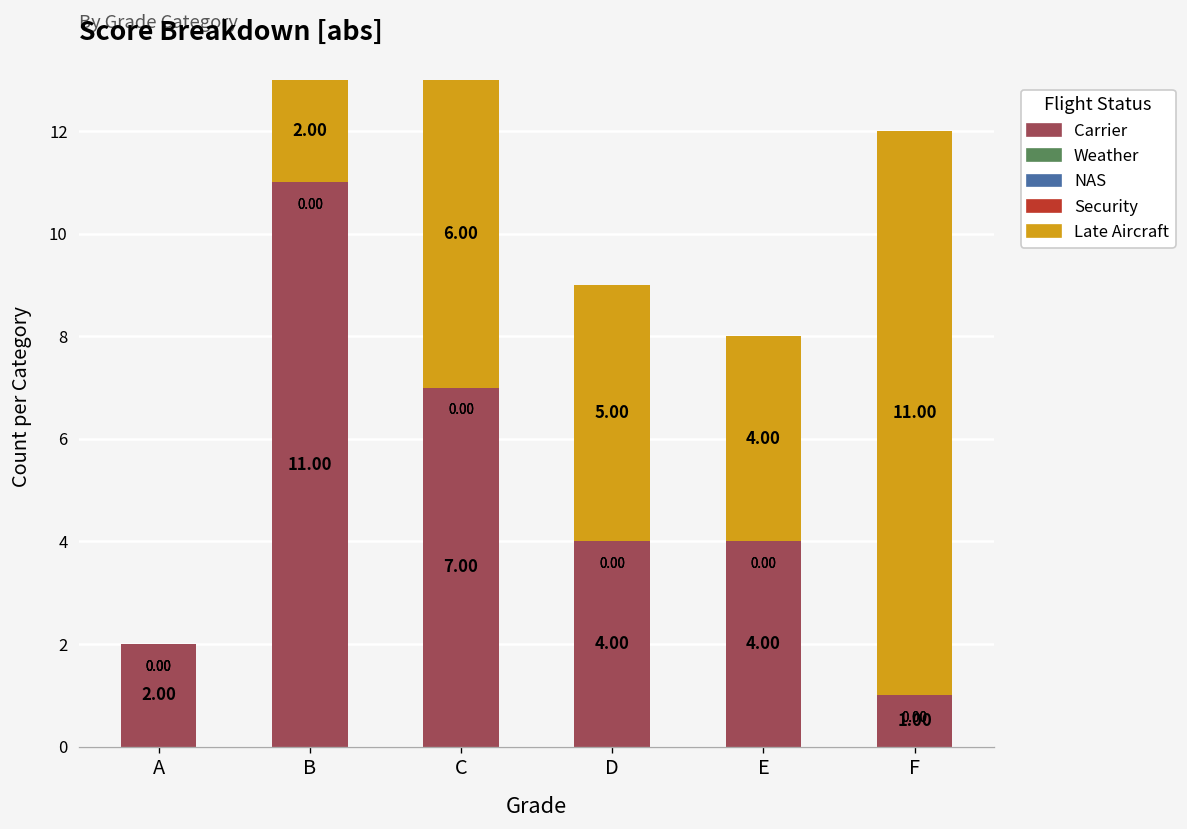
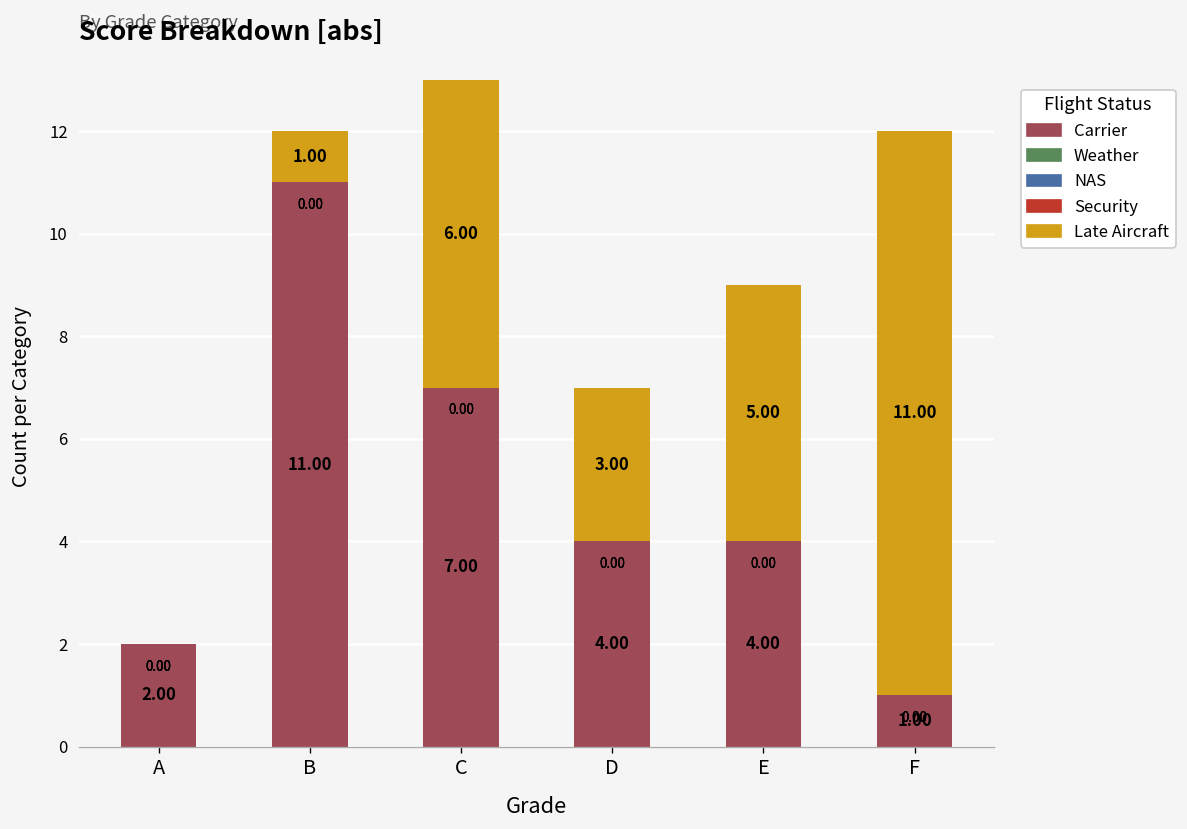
  {
    "Security": {
      "A": 2.00,
      "B": 11.00,
      "C": 7.00,
      "D": 4.00,
      "E": 4.00
    },
    "Late Aircraft": {
-     "B": 2.00,
+     "B": 1.00,
      "C": 6.00,
-     "D": 5.00,
-     "E": 4.00,
+     "D": 3.00,
+     "E": 5.00,
      "F": 11.00
    }
  }
